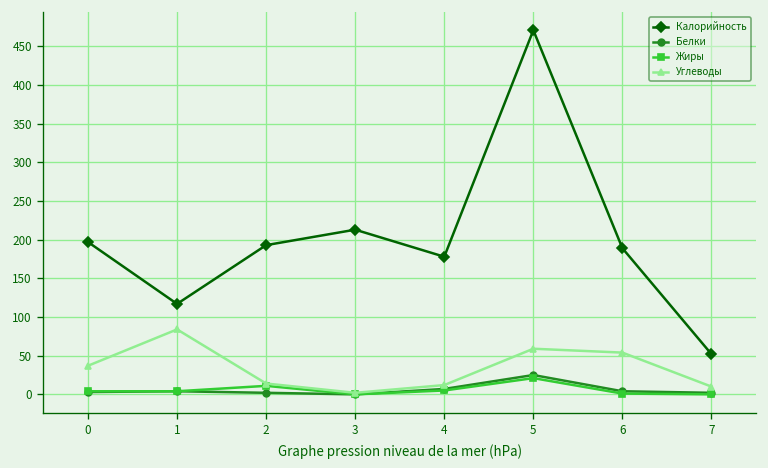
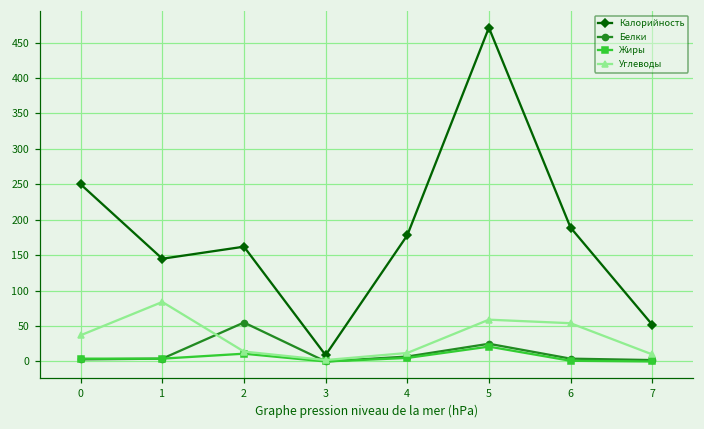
  {
    "Калорийность": {
-     "0": 200,
-     "1": 120,
-     "2": 190,
-     "3": 210,
+     "0": 250,
+     "1": 150,
+     "2": 160,
+     "3": 10,
      "4": 180,
      "5": 470,
      "6": 190,
      "7": 50
    },
    "Белки": {
-     "2": 0,
+     "2": 60,
      "5": 30
    },
    "Жиры": {
      "5": 20
    },
    "Углеводы": {
      "0": 40,
      "1": 80,
      "4": 10,
      "5": 60,
      "6": 50,
      "7": 10
    }
  }
